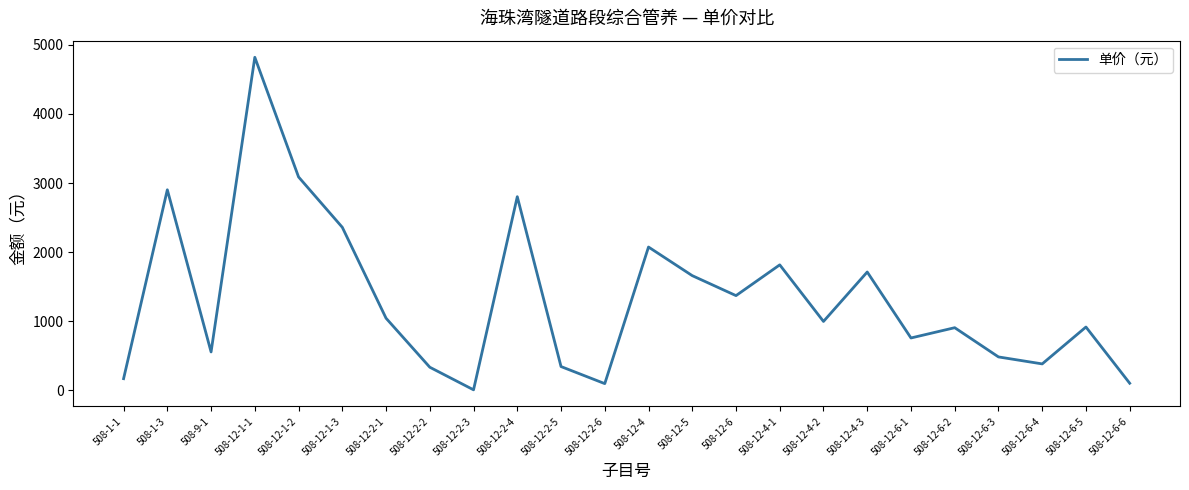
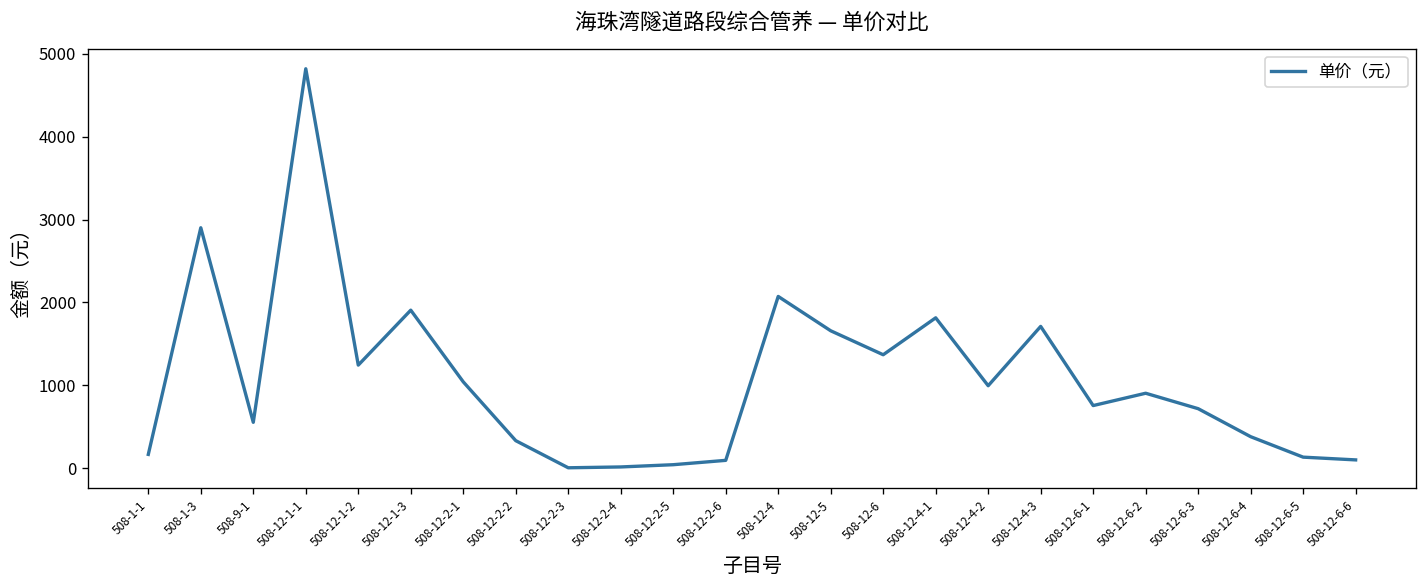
  {
    "508-1-1": 200,
    "508-1-3": 2900,
    "508-9-1": 600,
    "508-12-1-1": 4800,
-   "508-12-1-2": 3100,
-   "508-12-1-3": 2400,
+   "508-12-1-2": 1200,
+   "508-12-1-3": 1900,
    "508-12-2-1": 1000,
    "508-12-2-2": 300,
    "508-12-2-3": 0,
-   "508-12-2-4": 2800,
-   "508-12-2-5": 300,
+   "508-12-2-4": 0,
+   "508-12-2-5": 0,
    "508-12-2-6": 100,
    "508-12-4": 2100,
    "508-12-5": 1700,
    "508-12-6": 1400,
    "508-12-4-1": 1800,
    "508-12-4-2": 1000,
    "508-12-4-3": 1700,
    "508-12-6-1": 800,
    "508-12-6-2": 900,
-   "508-12-6-3": 500,
+   "508-12-6-3": 700,
    "508-12-6-4": 400,
-   "508-12-6-5": 900,
+   "508-12-6-5": 100,
    "508-12-6-6": 100
  }
